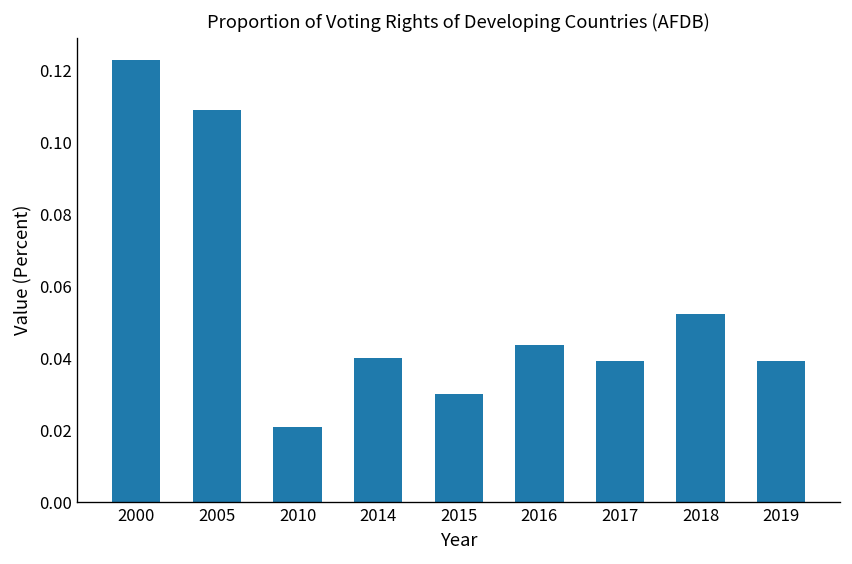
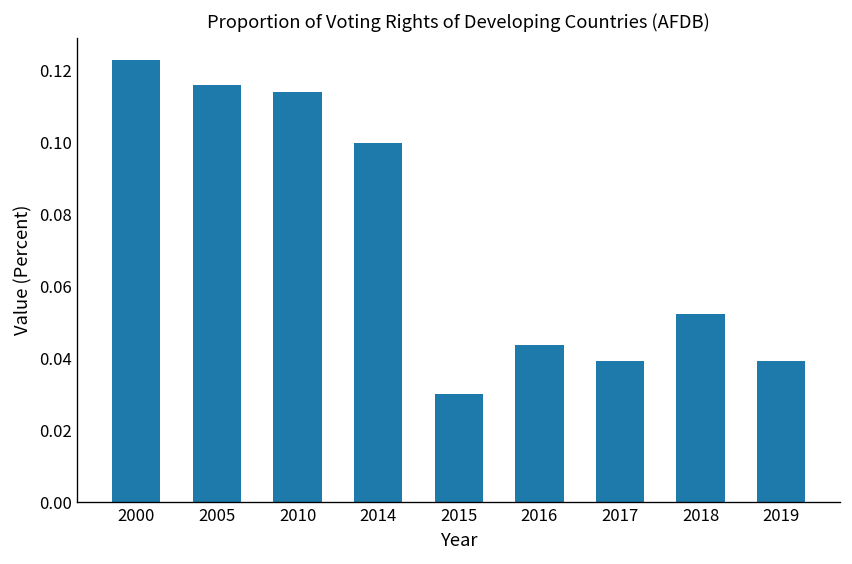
  {
    "2000": 0.123,
-   "2005": 0.109,
-   "2010": 0.021,
-   "2014": 0.04,
+   "2005": 0.116,
+   "2010": 0.114,
+   "2014": 0.10,
    "2015": 0.030,
    "2016": 0.044,
    "2017": 0.039,
    "2018": 0.053,
    "2019": 0.039
  }
